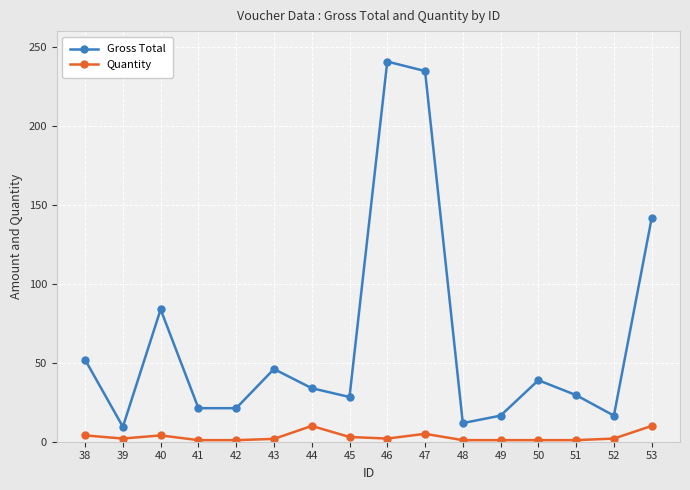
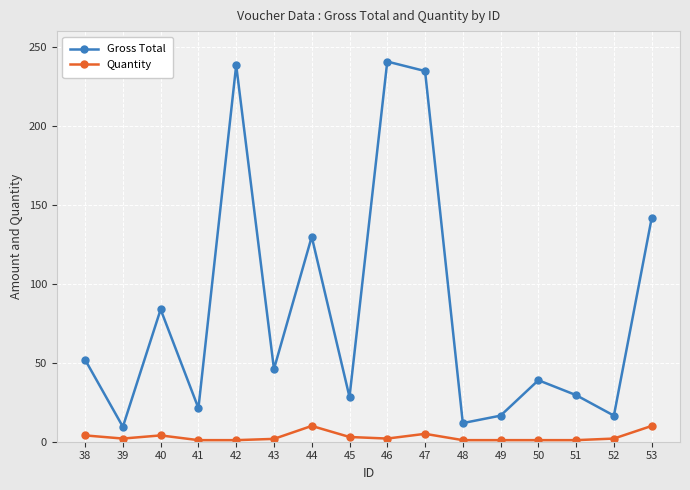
  {
    "Gross Total": {
      "38": 52,
      "39": 9,
      "40": 84,
      "41": 21,
-     "42": 21,
+     "42": 238,
      "43": 46,
-     "44": 34,
+     "44": 130,
      "45": 28,
      "46": 241,
      "47": 235,
      "48": 12,
      "49": 17,
      "50": 39,
      "51": 30,
      "52": 17,
      "53": 142
    },
    "Quantity": {
      "38": 4,
      "39": 2,
      "40": 4,
      "41": 1,
      "42": 1,
      "43": 2,
      "44": 10,
      "45": 3,
      "46": 2,
      "47": 5,
      "48": 1,
      "49": 1,
      "50": 1,
      "51": 1,
      "52": 2,
      "53": 10
    }
  }
